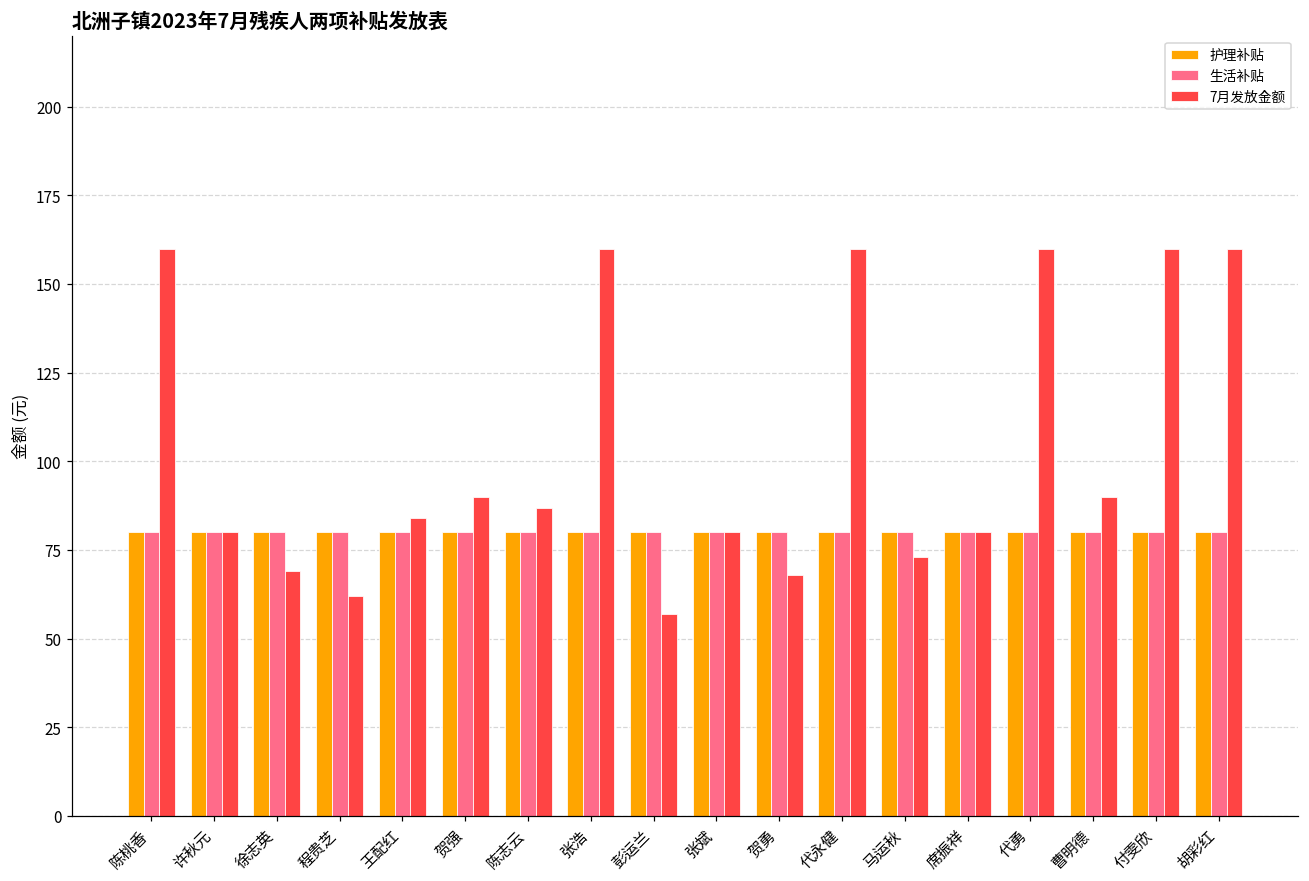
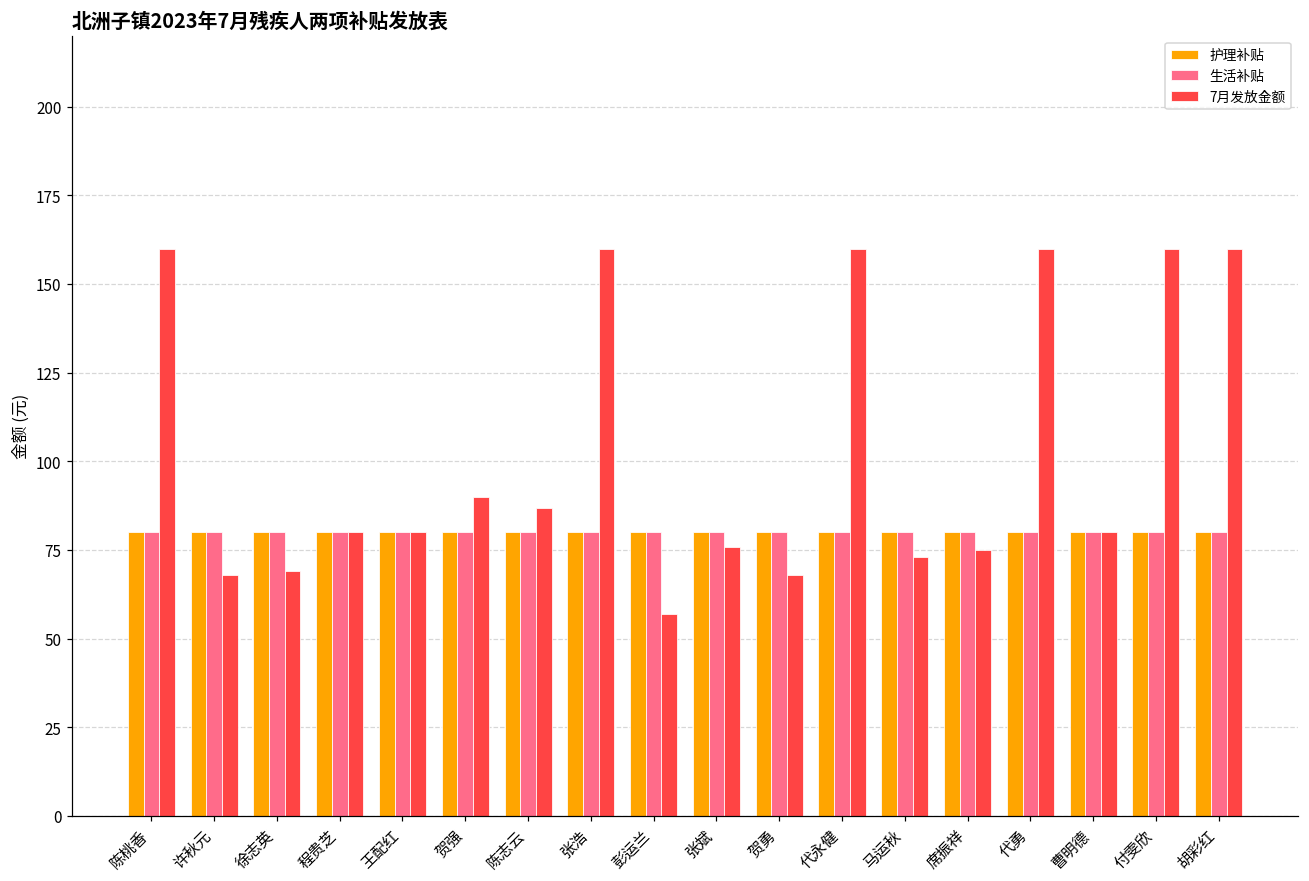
  {
    "护理补贴": {
      "陈桃香": 80,
      "许秋元": 80,
      "徐志英": 80,
      "程贵芝": 80,
      "王配红": 80,
      "贺强": 80,
      "陈志云": 80,
      "张浩": 80,
      "彭运兰": 80,
      "张斌": 80,
      "贺勇": 80,
      "代永健": 80,
      "马运秋": 80,
      "席振祥": 80,
      "代勇": 80,
      "曹明德": 80,
      "付雯欣": 80,
      "胡彩红": 80
    },
    "生活补贴": {
      "陈桃香": 80,
      "许秋元": 80,
      "徐志英": 80,
      "程贵芝": 80,
      "王配红": 80,
      "贺强": 80,
      "陈志云": 80,
      "张浩": 80,
      "彭运兰": 80,
      "张斌": 80,
      "贺勇": 80,
      "代永健": 80,
      "马运秋": 80,
      "席振祥": 80,
      "代勇": 80,
      "曹明德": 80,
      "付雯欣": 80,
      "胡彩红": 80
    },
    "7月发放金额": {
      "陈桃香": 160,
-     "许秋元": 80,
+     "许秋元": 68,
      "徐志英": 69,
-     "程贵芝": 62,
-     "王配红": 84,
+     "程贵芝": 80,
+     "王配红": 80,
      "贺强": 90,
      "陈志云": 87,
      "张浩": 160,
      "彭运兰": 57,
-     "张斌": 80,
+     "张斌": 76,
      "贺勇": 68,
      "代永健": 160,
      "马运秋": 73,
-     "席振祥": 80,
+     "席振祥": 75,
      "代勇": 160,
-     "曹明德": 90,
+     "曹明德": 80,
      "付雯欣": 160,
      "胡彩红": 160
    }
  }
